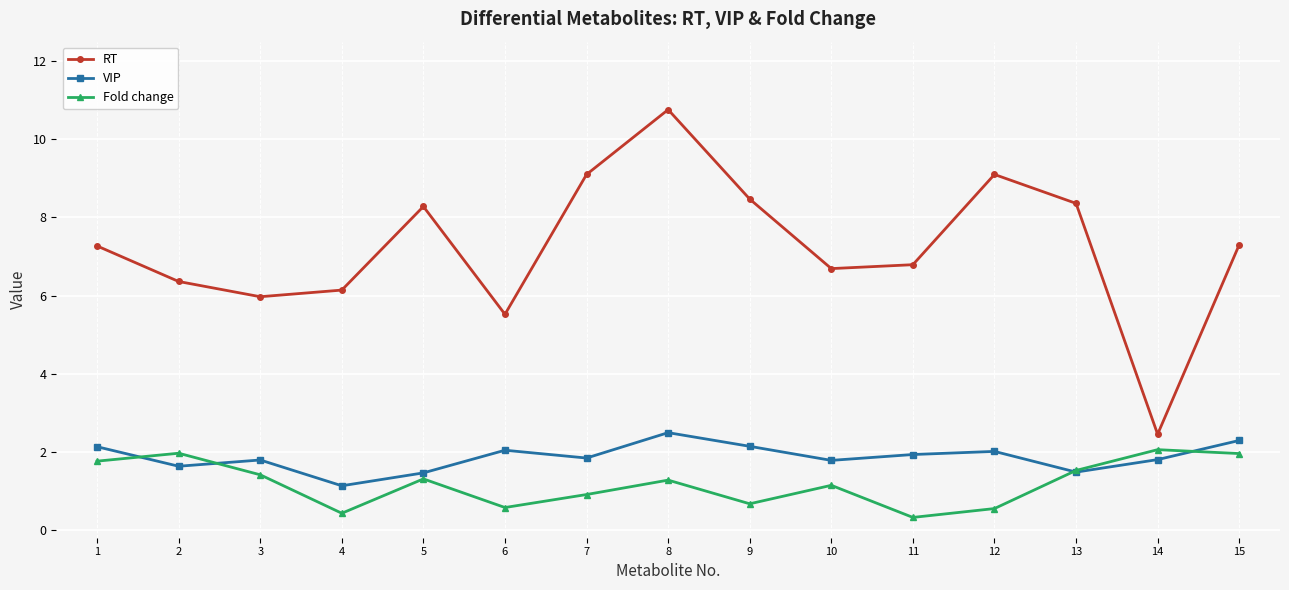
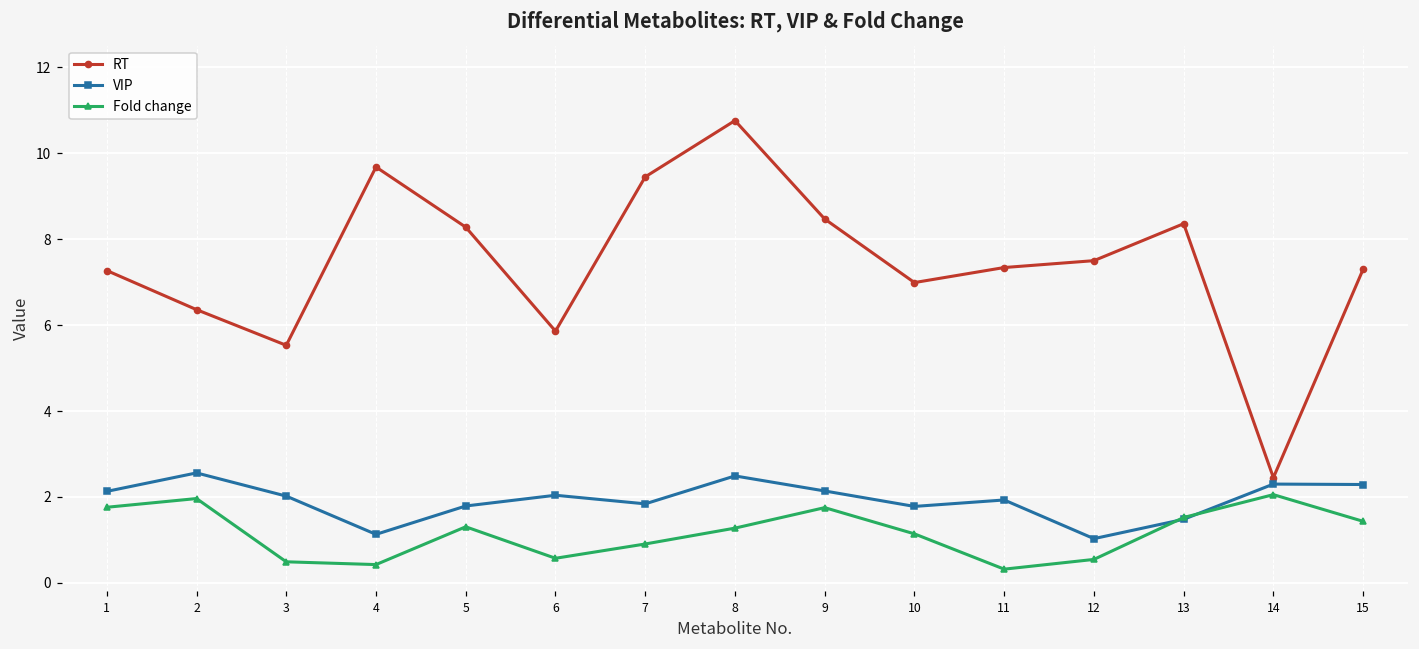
  {
    "RT": {
      "1": 7.3,
      "2": 6.4,
-     "3": 6.0,
-     "4": 6.1,
+     "3": 5.5,
+     "4": 9.7,
      "5": 8.3,
-     "6": 5.5,
-     "7": 9.1,
+     "6": 5.9,
+     "7": 9.5,
      "8": 10.8,
      "9": 8.5,
-     "10": 6.7,
-     "11": 6.8,
-     "12": 9.1,
+     "10": 7.0,
+     "11": 7.3,
+     "12": 7.5,
      "13": 8.4,
      "14": 2.5,
      "15": 7.3
    },
    "VIP": {
      "1": 2.1,
-     "2": 1.6,
-     "3": 1.8,
+     "2": 2.6,
+     "3": 2.0,
      "4": 1.1,
-     "5": 1.5,
+     "5": 1.8,
      "6": 2.0,
      "7": 1.8,
      "8": 2.5,
      "9": 2.1,
      "10": 1.8,
      "11": 1.9,
-     "12": 2.0,
-     "14": 1.8,
+     "12": 1.0,
+     "14": 2.3,
      "15": 2.3
    },
    "Fold change": {
      "1": 1.8,
      "2": 2.0,
-     "3": 1.4,
+     "3": 0.5,
      "4": 0.4,
      "5": 1.3,
      "6": 0.6,
      "7": 0.9,
      "8": 1.3,
-     "9": 0.7,
+     "9": 1.8,
      "10": 1.1,
      "11": 0.3,
      "12": 0.5,
      "14": 2.1,
-     "15": 2.0
+     "15": 1.4
    }
  }
